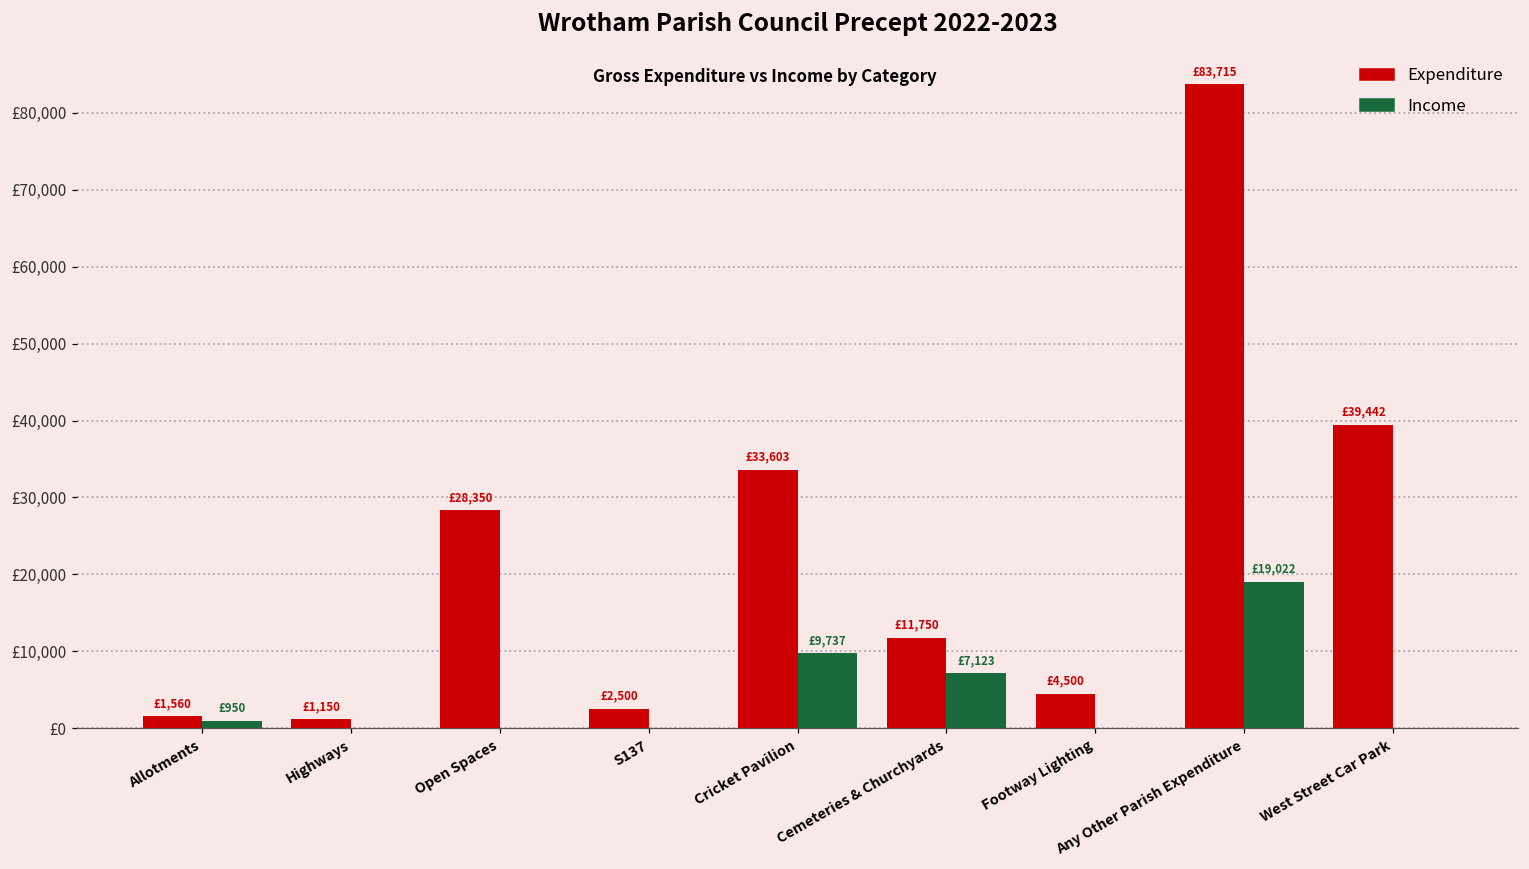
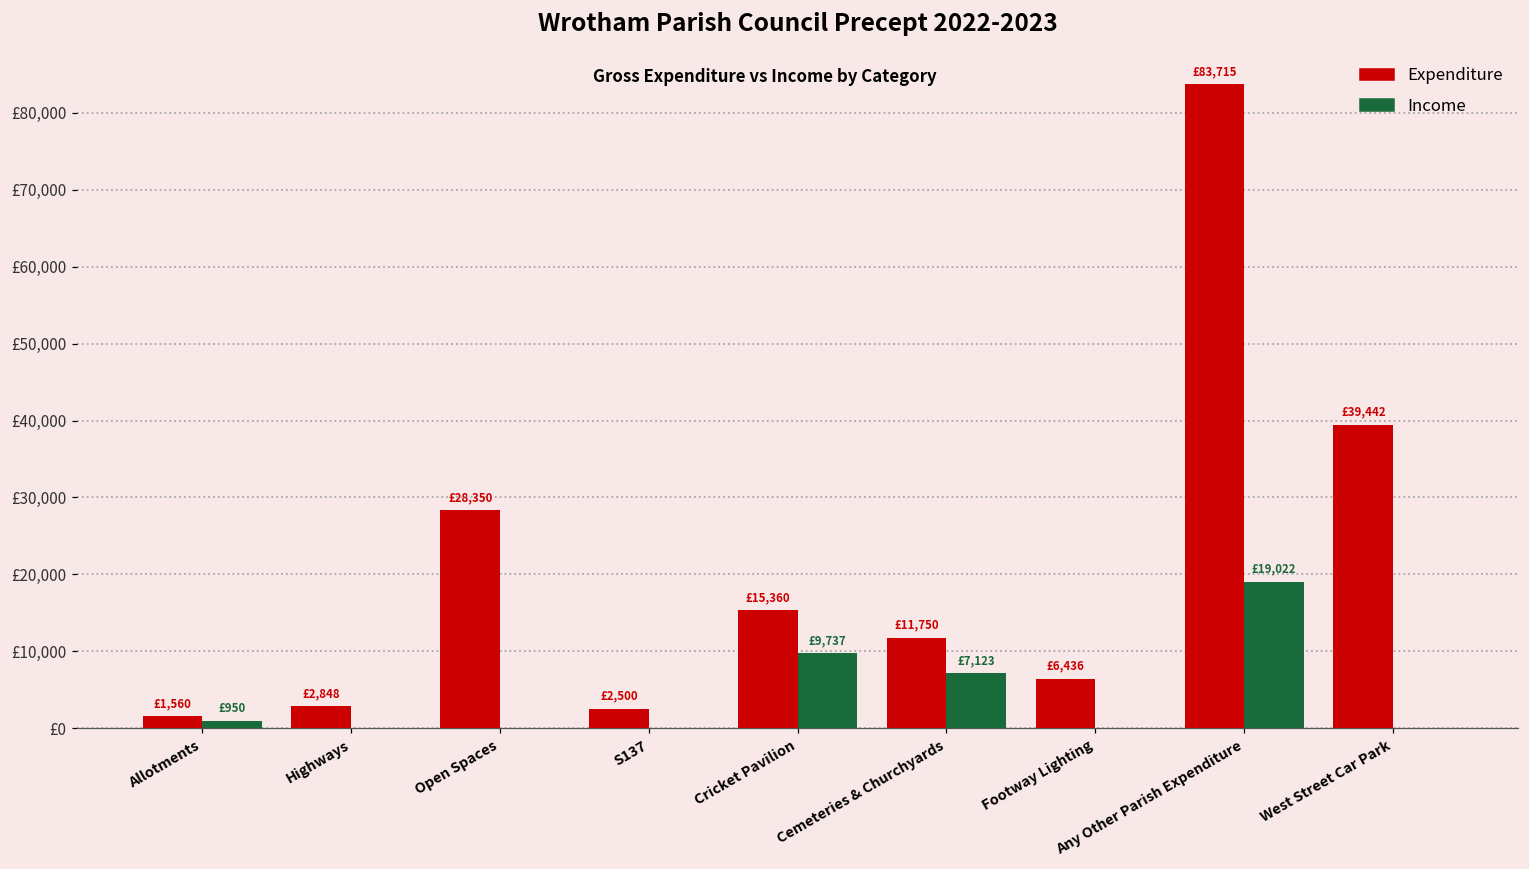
  {
    "Expenditure": {
      "Allotments": "£1,560",
-     "Highways": "£1,150",
+     "Highways": "£2,848",
      "Open Spaces": "£28,350",
      "S137": "£2,500",
-     "Cricket Pavilion": "£33,603",
+     "Cricket Pavilion": "£15,360",
      "Cemeteries & Churchyards": "£11,750",
-     "Footway Lighting": "£4,500",
+     "Footway Lighting": "£6,436",
      "Any Other Parish Expenditure": "£83,715",
      "West Street Car Park": "£39,442"
    },
    "Income": {
      "Allotments": "£950",
      "Cricket Pavilion": "£9,737",
      "Cemeteries & Churchyards": "£7,123"
    }
  }
